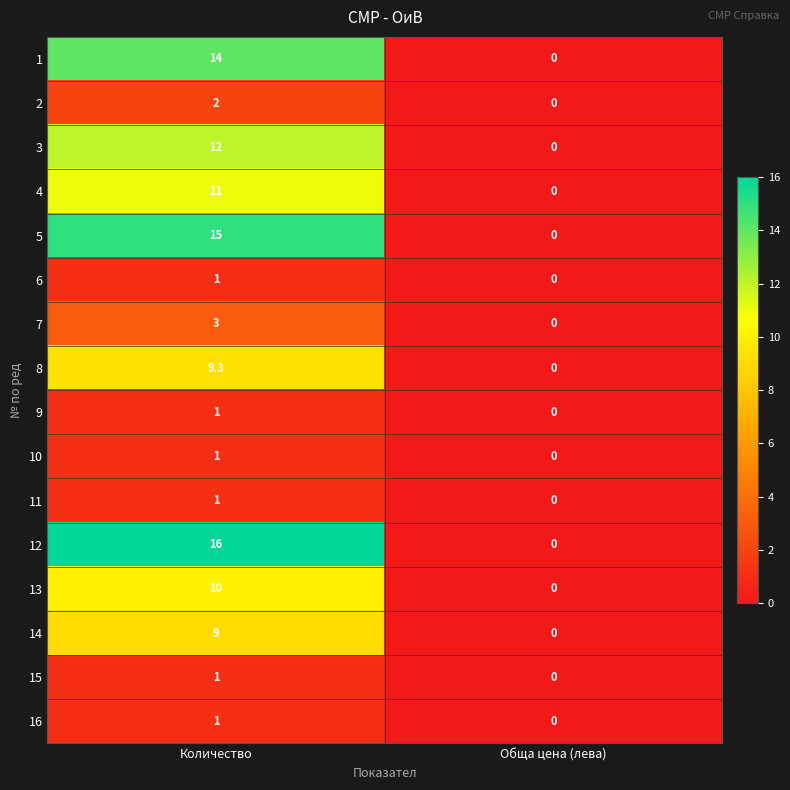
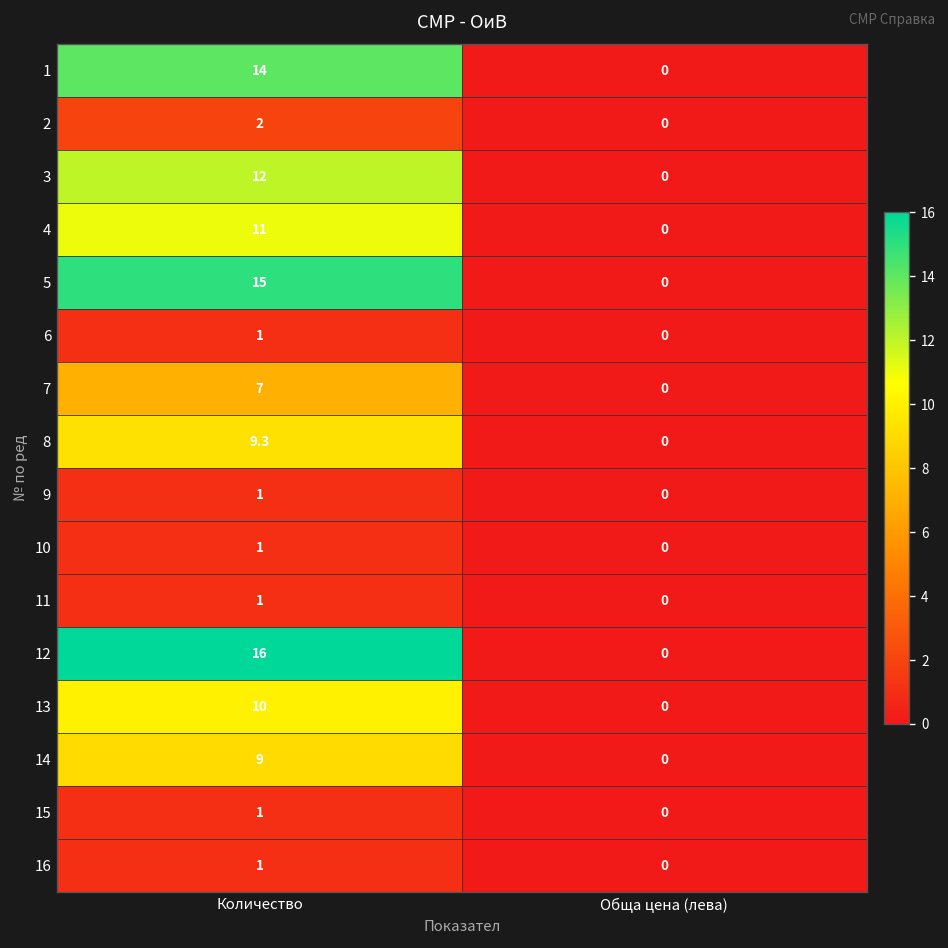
  {
    "1": {
      "Количество": 14,
      "Обща цена (лева)": 0
    },
    "2": {
      "Количество": 2,
      "Обща цена (лева)": 0
    },
    "3": {
      "Количество": 12,
      "Обща цена (лева)": 0
    },
    "4": {
      "Количество": 11,
      "Обща цена (лева)": 0
    },
    "5": {
      "Количество": 15,
      "Обща цена (лева)": 0
    },
    "6": {
      "Количество": 1,
      "Обща цена (лева)": 0
    },
    "7": {
-     "Количество": 3,
+     "Количество": 7,
      "Обща цена (лева)": 0
    },
    "8": {
      "Количество": 9.3,
      "Обща цена (лева)": 0
    },
    "9": {
      "Количество": 1,
      "Обща цена (лева)": 0
    },
    "10": {
      "Количество": 1,
      "Обща цена (лева)": 0
    },
    "11": {
      "Количество": 1,
      "Обща цена (лева)": 0
    },
    "12": {
      "Количество": 16,
      "Обща цена (лева)": 0
    },
    "13": {
      "Количество": 10,
      "Обща цена (лева)": 0
    },
    "14": {
      "Количество": 9,
      "Обща цена (лева)": 0
    },
    "15": {
      "Количество": 1,
      "Обща цена (лева)": 0
    },
    "16": {
      "Количество": 1,
      "Обща цена (лева)": 0
    }
  }
